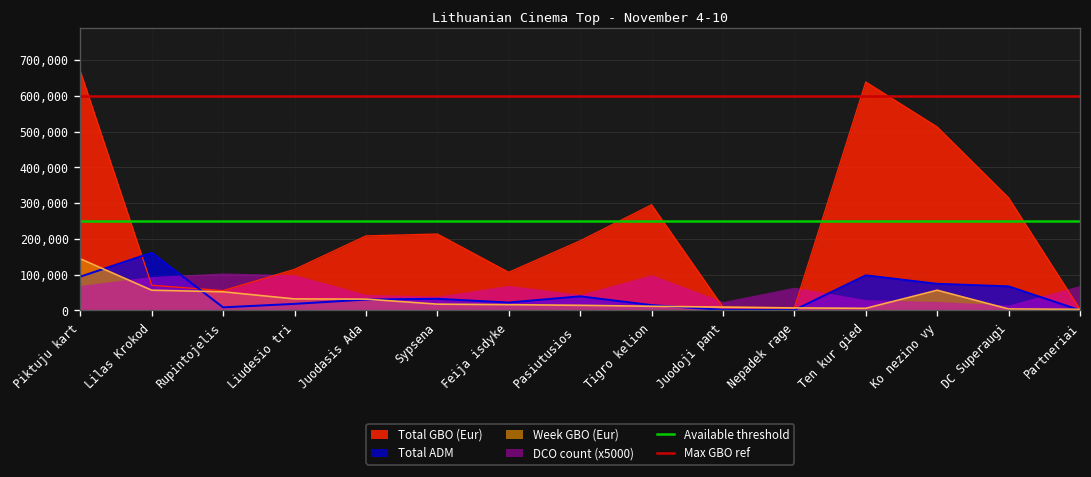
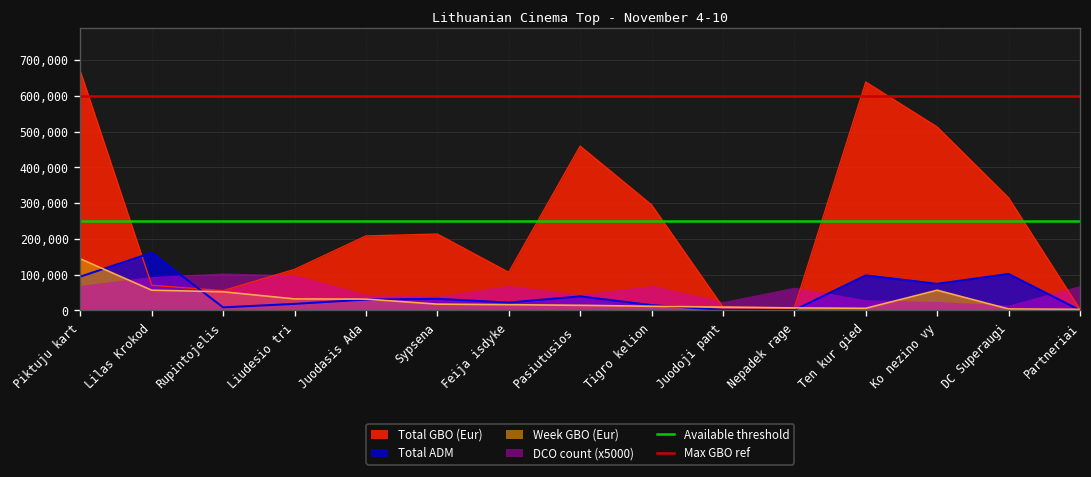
  {
    "Total GBO (Eur)": {
      "Piktuju kart": "670,000",
      "Lilas Krokod": "70,000",
      "Liudesio tri": "110,000",
      "Juodasis Ada": "210,000",
      "Sypsena": "210,000",
      "Feija isdyke": "110,000",
-     "Pasiutusios": "190,000",
+     "Pasiutusios": "460,000",
      "Tigro kelion": "300,000",
      "Ten kur gied": "640,000",
      "Ko nezino vy": "510,000",
      "DC Superaugi": "310,000"
    },
    "Total ADM": {
      "Piktuju kart": "90,000",
      "Lilas Krokod": "160,000",
      "Rupintojelis": "10,000",
      "Liudesio tri": "20,000",
      "Ten kur gied": "100,000",
      "Ko nezino vy": "70,000",
-     "DC Superaugi": "70,000"
+     "DC Superaugi": "100,000"
    },
    "Week GBO (Eur)": {
      "Piktuju kart": "140,000",
      "Lilas Krokod": "60,000",
      "Liudesio tri": "30,000",
      "Sypsena": "20,000",
      "Pasiutusios": "10,000",
      "Ten kur gied": "10,000",
      "Ko nezino vy": "60,000",
      "DC Superaugi": "0"
    },
    "DCO count (x5000)": {
      "Piktuju kart": "70,000",
      "Lilas Krokod": "100,000",
      "Rupintojelis": "110,000",
      "Liudesio tri": "100,000",
      "Juodasis Ada": "50,000",
      "Feija isdyke": "70,000",
-     "Tigro kelion": "100,000",
+     "Tigro kelion": "70,000",
      "Juodoji pant": "30,000",
      "Nepadek rage": "70,000",
      "Ten kur gied": "30,000",
      "Ko nezino vy": "30,000",
      "DC Superaugi": "20,000",
      "Partneriai": "70,000"
    }
  }
